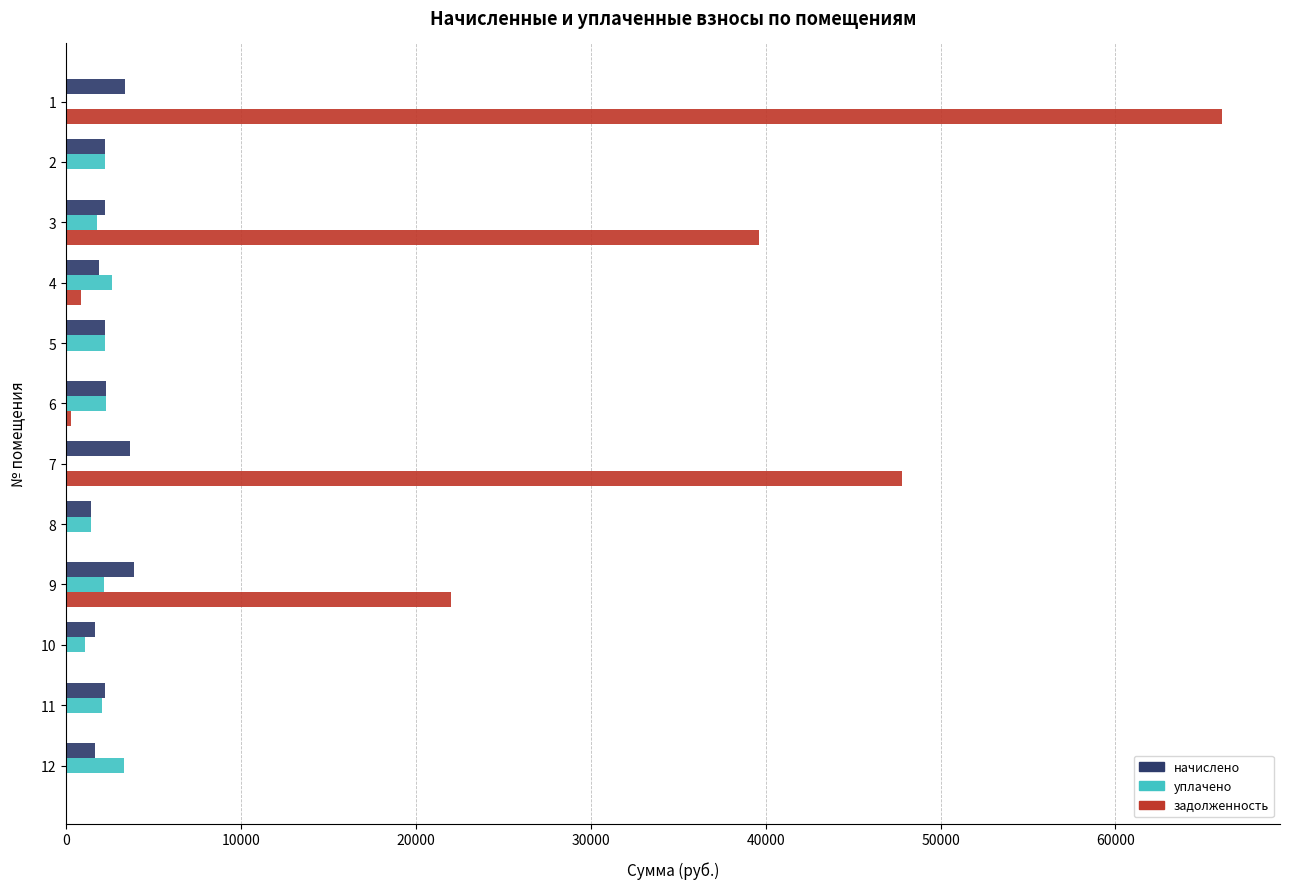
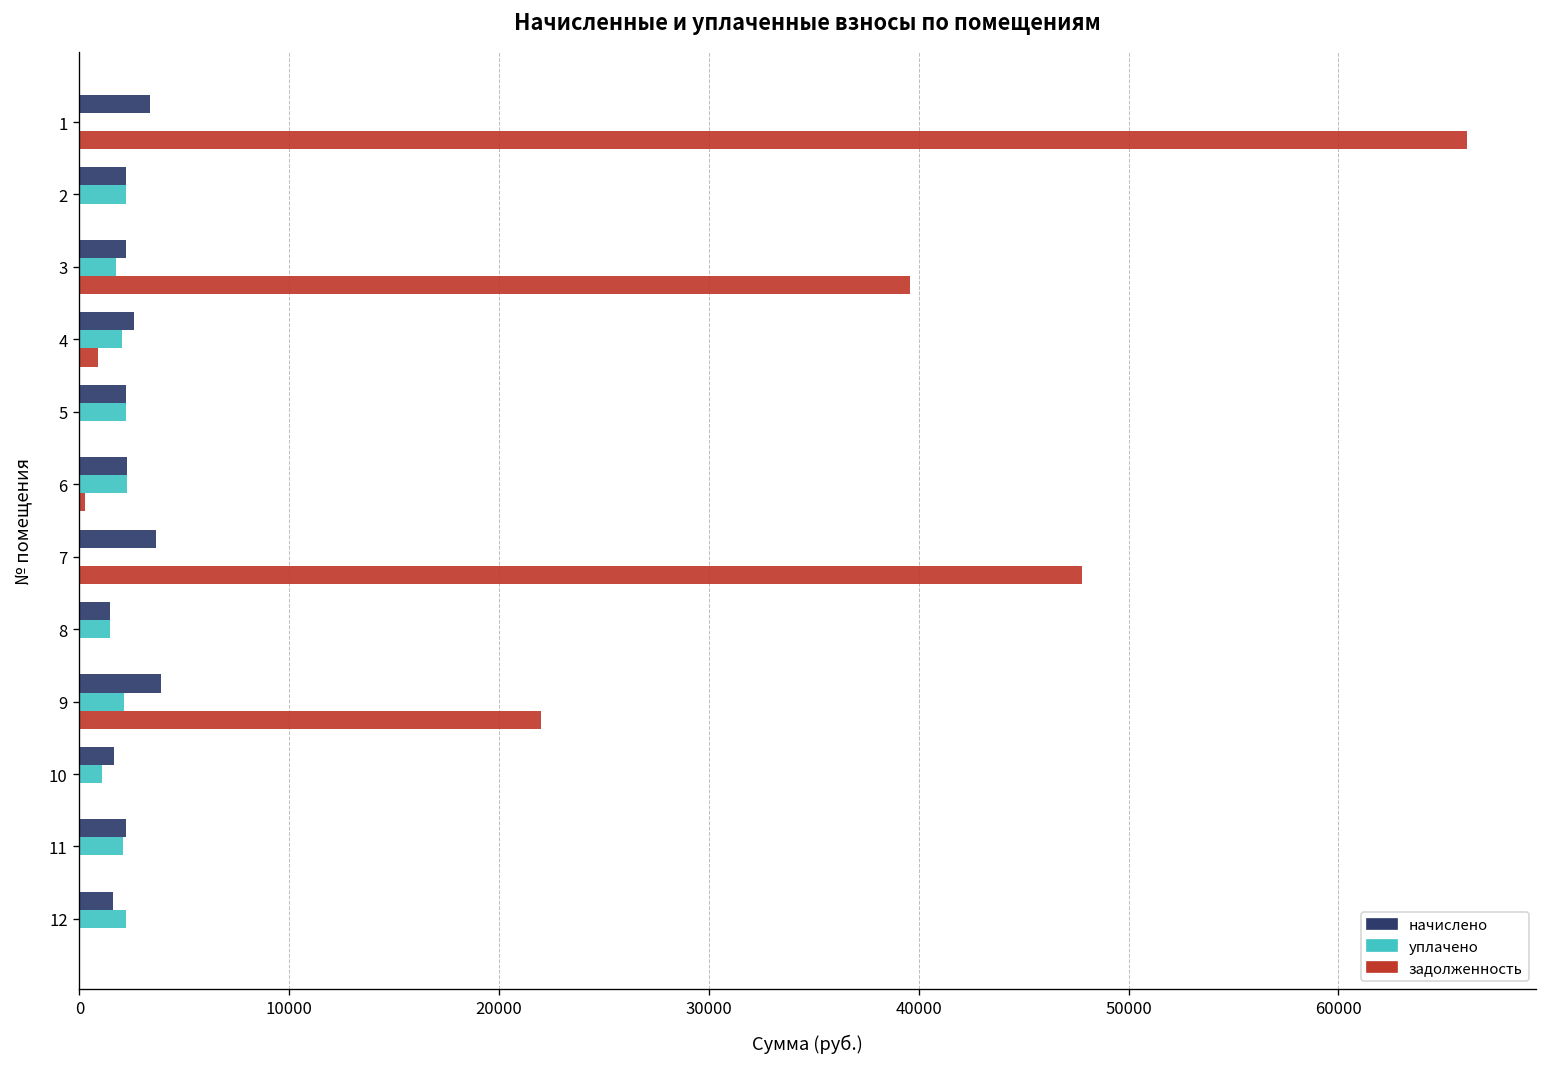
  {
    "начислено": {
      "1": 3400,
      "2": 2200,
      "3": 2200,
-     "4": 1900,
+     "4": 2600,
      "5": 2200,
      "6": 2300,
      "7": 3600,
      "8": 1400,
      "9": 3900,
      "10": 1700,
      "11": 2200,
      "12": 1600
    },
    "уплачено": {
      "1": 0,
      "2": 2200,
      "3": 1700,
-     "4": 2600,
+     "4": 2000,
      "5": 2200,
      "6": 2300,
      "7": 0,
      "8": 1400,
      "9": 2100,
      "10": 1100,
      "11": 2100,
-     "12": 3300
+     "12": 2200
    },
    "задолженность": {
      "1": 66100,
      "2": 0,
      "3": 39600,
      "4": 900,
      "5": 0,
      "6": 300,
      "7": 47800,
      "8": 0,
      "9": 22000,
      "10": 0,
      "11": 0,
      "12": 0
    }
  }
